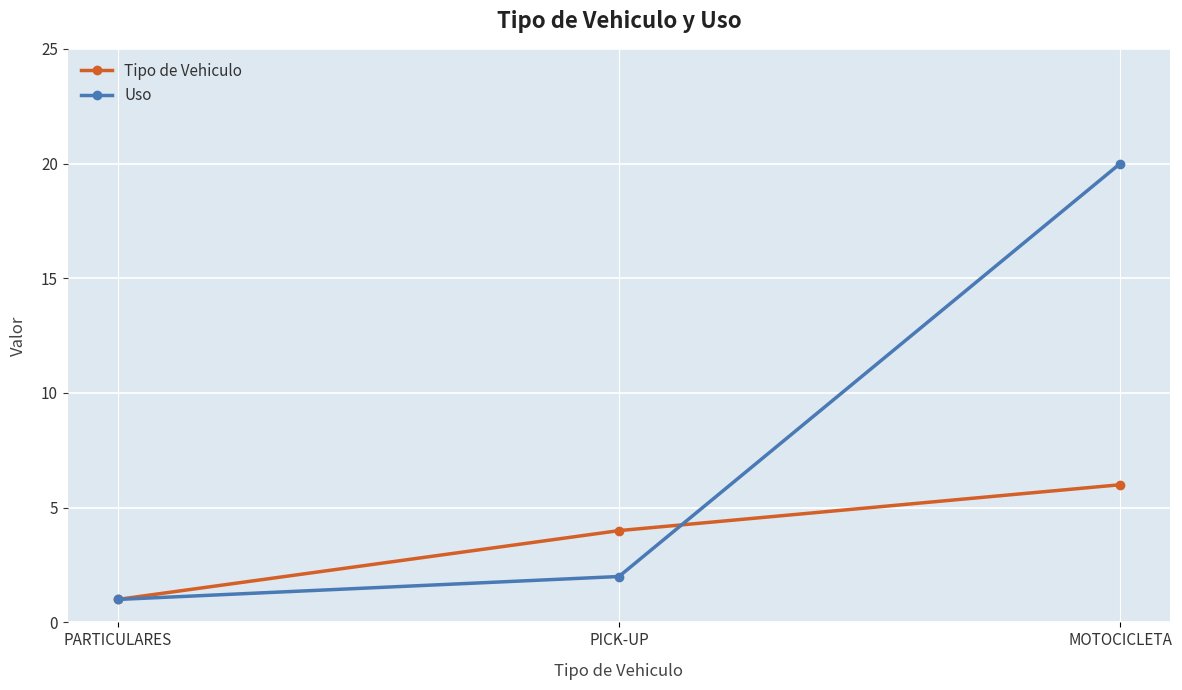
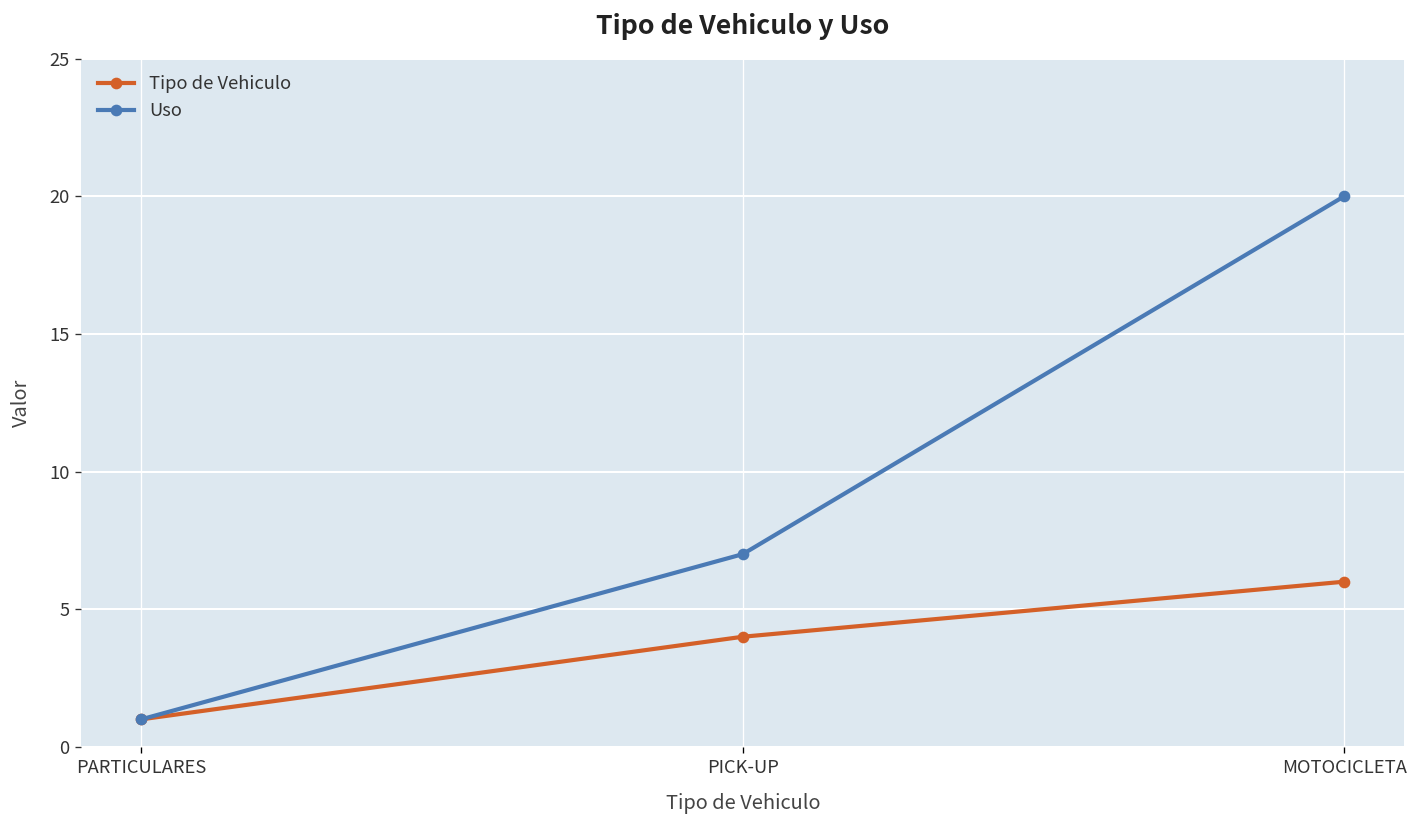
  {
    "Tipo de Vehiculo": {
      "PICK-UP": 4,
      "MOTOCICLETA": 6
    },
    "Uso": {
-     "PICK-UP": 2,
+     "PICK-UP": 7,
      "MOTOCICLETA": 20
    }
  }
